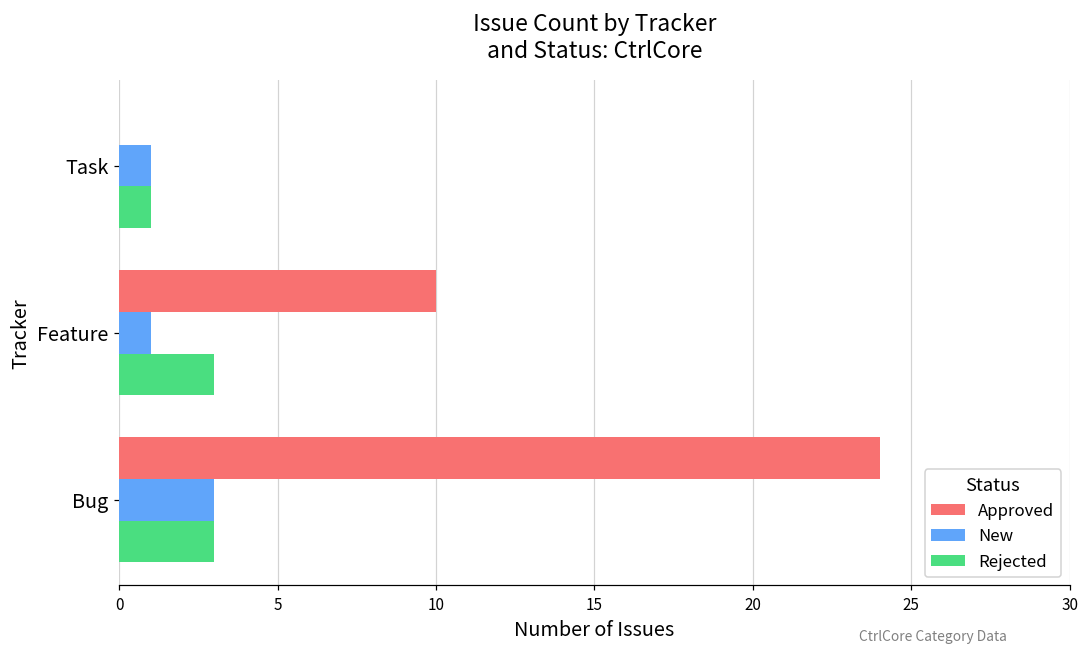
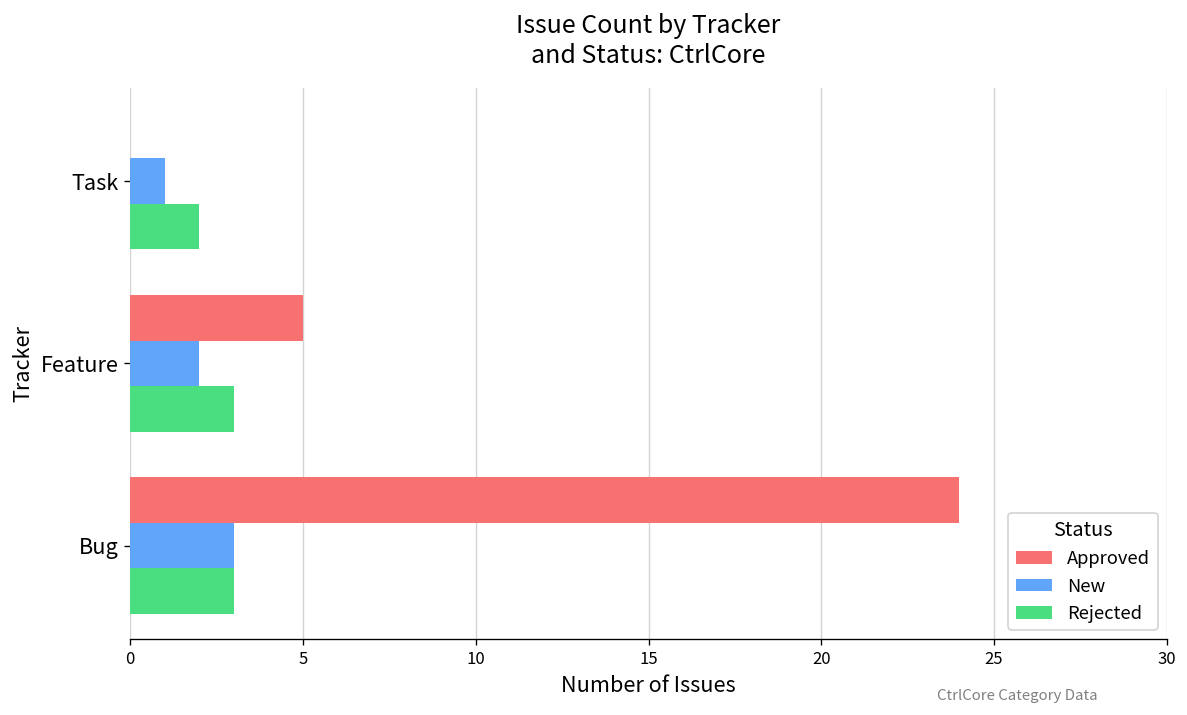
  {
    "Approved": {
      "Task": 0,
-     "Feature": 10,
+     "Feature": 5,
      "Bug": 24
    },
    "New": {
      "Task": 1,
-     "Feature": 1,
+     "Feature": 2,
      "Bug": 3
    },
    "Rejected": {
-     "Task": 1,
+     "Task": 2,
      "Feature": 3,
      "Bug": 3
    }
  }
